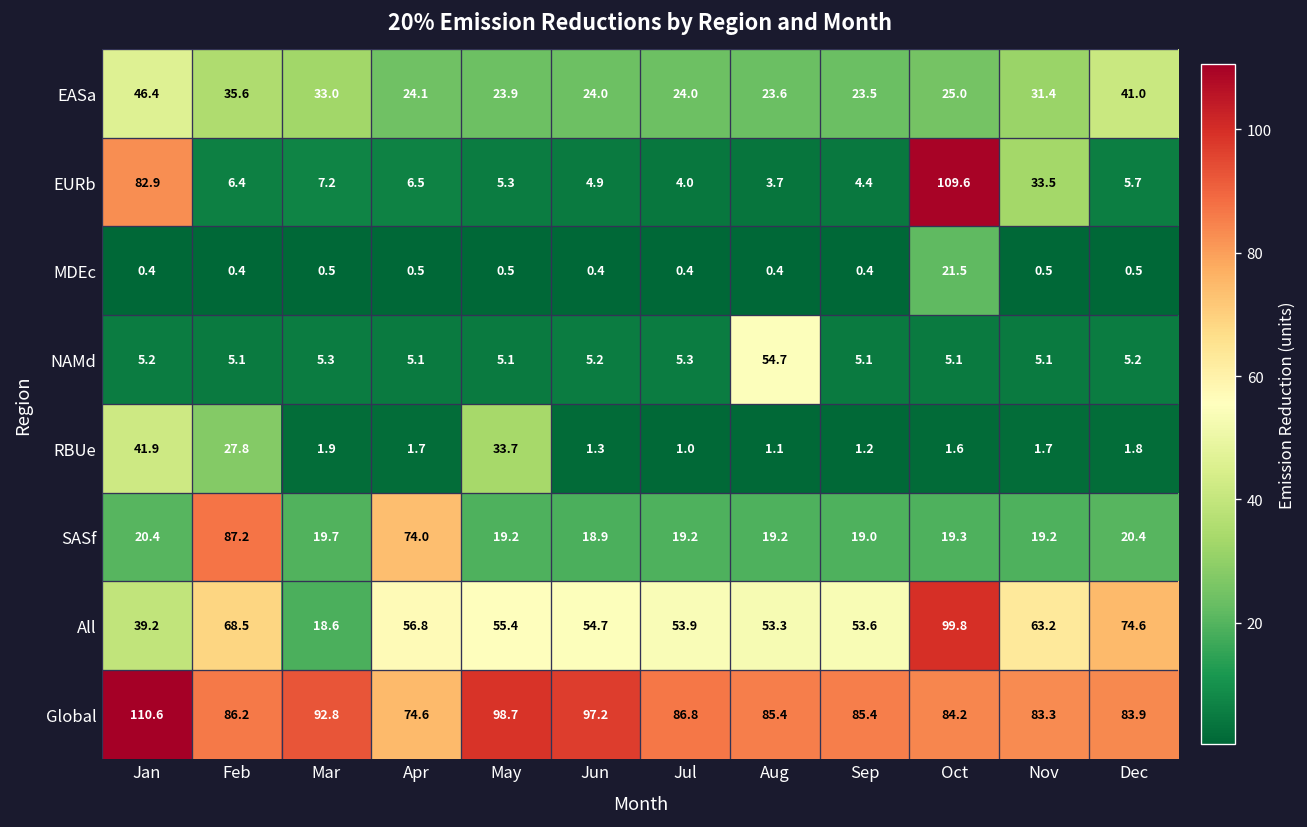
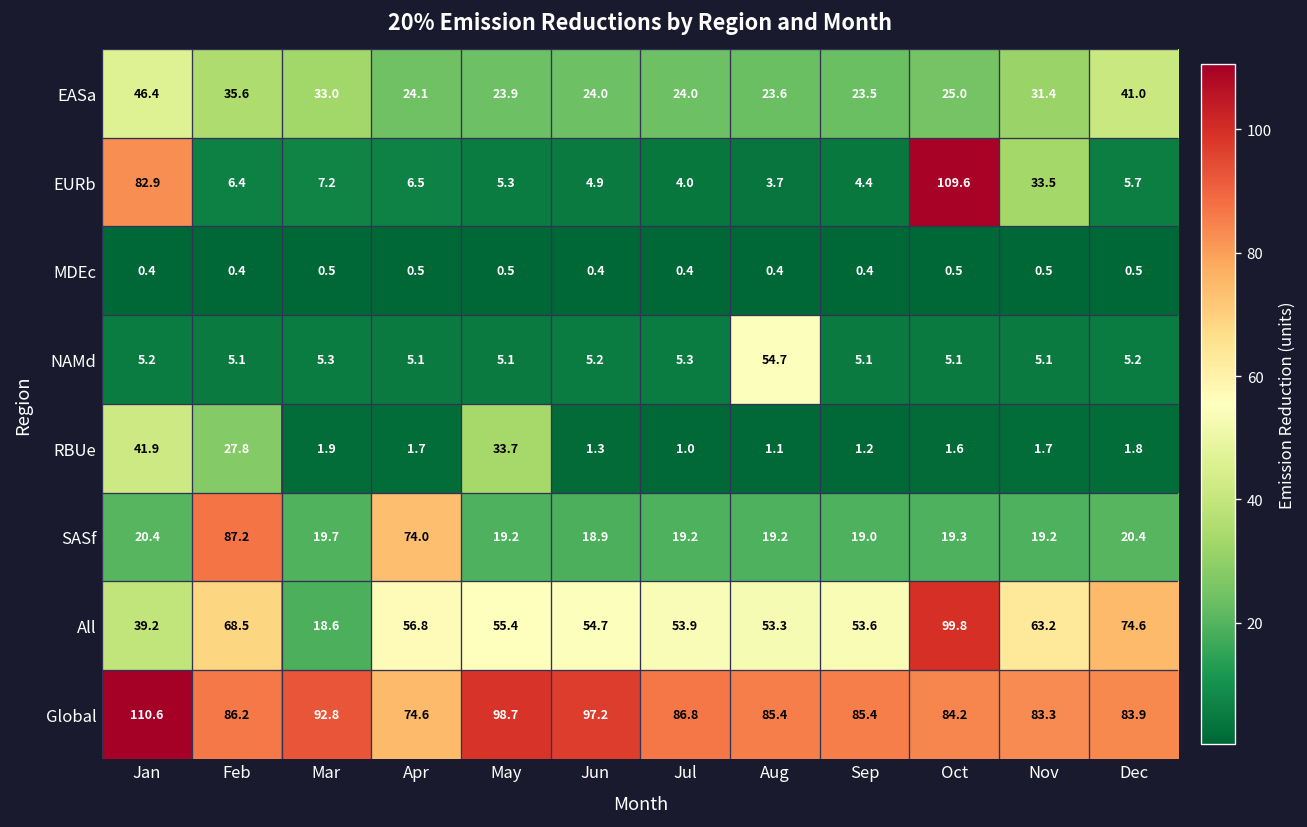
  {
    "EASa": {
      "Jan": 46.4,
      "Feb": 35.6,
      "Mar": 33.0,
      "Apr": 24.1,
      "May": 23.9,
      "Jun": 24.0,
      "Jul": 24.0,
      "Aug": 23.6,
      "Sep": 23.5,
      "Oct": 25.0,
      "Nov": 31.4,
      "Dec": 41.0
    },
    "EURb": {
      "Jan": 82.9,
      "Feb": 6.4,
      "Mar": 7.2,
      "Apr": 6.5,
      "May": 5.3,
      "Jun": 4.9,
      "Jul": 4.0,
      "Aug": 3.7,
      "Sep": 4.4,
      "Oct": 109.6,
      "Nov": 33.5,
      "Dec": 5.7
    },
    "MDEc": {
      "Jan": 0.4,
      "Feb": 0.4,
      "Mar": 0.5,
      "Apr": 0.5,
      "May": 0.5,
      "Jun": 0.4,
      "Jul": 0.4,
      "Aug": 0.4,
      "Sep": 0.4,
-     "Oct": 21.5,
+     "Oct": 0.5,
      "Nov": 0.5,
      "Dec": 0.5
    },
    "NAMd": {
      "Jan": 5.2,
      "Feb": 5.1,
      "Mar": 5.3,
      "Apr": 5.1,
      "May": 5.1,
      "Jun": 5.2,
      "Jul": 5.3,
      "Aug": 54.7,
      "Sep": 5.1,
      "Oct": 5.1,
      "Nov": 5.1,
      "Dec": 5.2
    },
    "RBUe": {
      "Jan": 41.9,
      "Feb": 27.8,
      "Mar": 1.9,
      "Apr": 1.7,
      "May": 33.7,
      "Jun": 1.3,
      "Jul": 1.0,
      "Aug": 1.1,
      "Sep": 1.2,
      "Oct": 1.6,
      "Nov": 1.7,
      "Dec": 1.8
    },
    "SASf": {
      "Jan": 20.4,
      "Feb": 87.2,
      "Mar": 19.7,
      "Apr": 74.0,
      "May": 19.2,
      "Jun": 18.9,
      "Jul": 19.2,
      "Aug": 19.2,
      "Sep": 19.0,
      "Oct": 19.3,
      "Nov": 19.2,
      "Dec": 20.4
    },
    "All": {
      "Jan": 39.2,
      "Feb": 68.5,
      "Mar": 18.6,
      "Apr": 56.8,
      "May": 55.4,
      "Jun": 54.7,
      "Jul": 53.9,
      "Aug": 53.3,
      "Sep": 53.6,
      "Oct": 99.8,
      "Nov": 63.2,
      "Dec": 74.6
    },
    "Global": {
      "Jan": 110.6,
      "Feb": 86.2,
      "Mar": 92.8,
      "Apr": 74.6,
      "May": 98.7,
      "Jun": 97.2,
      "Jul": 86.8,
      "Aug": 85.4,
      "Sep": 85.4,
      "Oct": 84.2,
      "Nov": 83.3,
      "Dec": 83.9
    }
  }
